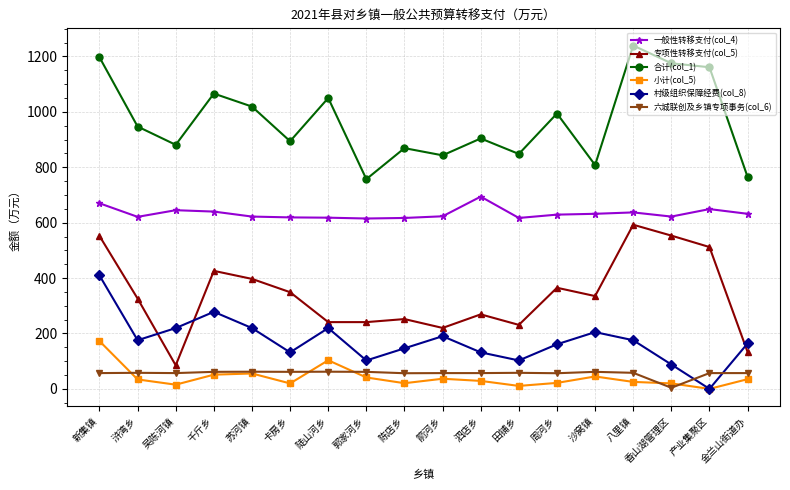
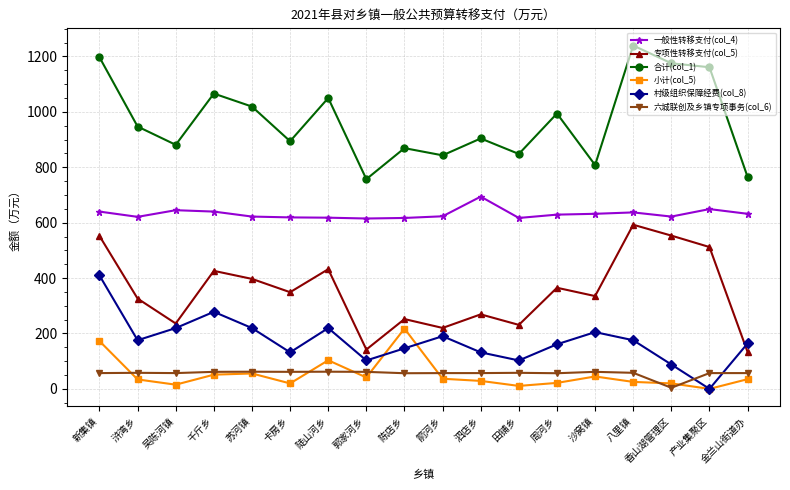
  {
    "一般性转移支付(col_4)": {
-     "新集镇": 670,
+     "新集镇": 640,
      "浒湾乡": 620,
      "吴陈河镇": 650,
      "千斤乡": 640,
      "苏河镇": 620,
      "卡房乡": 620,
      "陡山河乡": 620,
      "郭家河乡": 620,
      "陈店乡": 620,
      "箭河乡": 620,
      "泗店乡": 690,
      "田铺乡": 620,
      "周河乡": 630,
      "沙窝镇": 630,
      "八里镇": 640,
      "香山湖管理区": 620,
      "产业集聚区": 650,
      "金兰山街道办": 630
    },
    "专项性转移支付(col_5)": {
      "新集镇": 550,
      "浒湾乡": 330,
-     "吴陈河镇": 90,
+     "吴陈河镇": 240,
      "千斤乡": 430,
      "苏河镇": 400,
      "卡房乡": 350,
-     "陡山河乡": 240,
-     "郭家河乡": 240,
+     "陡山河乡": 430,
+     "郭家河乡": 140,
      "陈店乡": 250,
      "箭河乡": 220,
      "泗店乡": 270,
      "田铺乡": 230,
      "周河乡": 370,
      "沙窝镇": 340,
      "八里镇": 590,
      "香山湖管理区": 550,
      "产业集聚区": 510,
      "金兰山街道办": 130
    },
    "合计(col_1)": {
      "新集镇": 1200,
      "浒湾乡": 950,
      "吴陈河镇": 880,
      "千斤乡": 1070,
      "苏河镇": 1020,
      "卡房乡": 890,
      "陡山河乡": 1050,
      "郭家河乡": 760,
      "陈店乡": 870,
      "箭河乡": 840,
      "泗店乡": 900,
      "田铺乡": 850,
      "周河乡": 990,
      "沙窝镇": 810,
      "金兰山街道办": 770
    },
    "小计(col_5)": {
      "新集镇": 170,
      "浒湾乡": 30,
      "吴陈河镇": 20,
      "千斤乡": 50,
      "卡房乡": 20,
      "陡山河乡": 100,
      "郭家河乡": 40,
-     "陈店乡": 20,
+     "陈店乡": 220,
      "箭河乡": 40,
      "泗店乡": 30,
      "田铺乡": 10,
      "周河乡": 20,
      "沙窝镇": 40,
      "八里镇": 30,
      "香山湖管理区": 20,
      "金兰山街道办": 40
    },
    "村级组织保障经费(col_8)": {
      "新集镇": 410,
      "浒湾乡": 180,
      "吴陈河镇": 220,
      "千斤乡": 280,
      "苏河镇": 220,
      "卡房乡": 130,
      "陡山河乡": 220,
      "郭家河乡": 100,
      "陈店乡": 150,
      "箭河乡": 190,
      "泗店乡": 130,
      "田铺乡": 100,
      "周河乡": 160,
      "沙窝镇": 200,
      "八里镇": 180,
      "香山湖管理区": 90,
      "金兰山街道办": 160
    },
    "六城联创及乡镇专项事务(col_6)": {
      "新集镇": 60,
      "浒湾乡": 60,
      "吴陈河镇": 60,
      "千斤乡": 60,
      "卡房乡": 60,
      "陡山河乡": 60,
      "郭家河乡": 60,
      "陈店乡": 60,
      "箭河乡": 60,
      "泗店乡": 60,
      "田铺乡": 60,
      "周河乡": 60,
      "沙窝镇": 60,
      "八里镇": 60,
      "香山湖管理区": 0,
      "产业集聚区": 60,
      "金兰山街道办": 60
    }
  }
